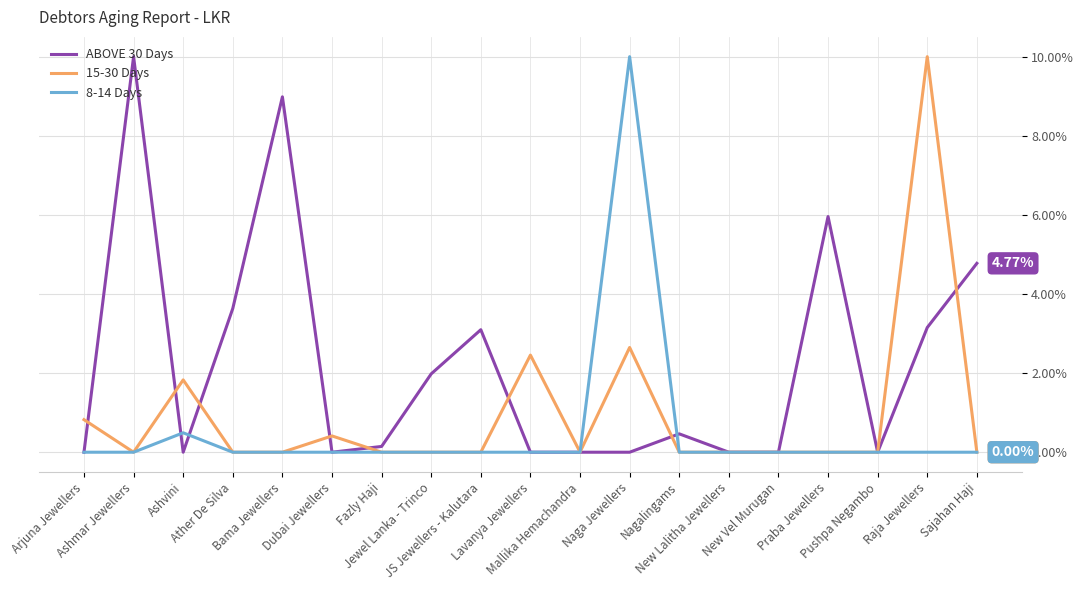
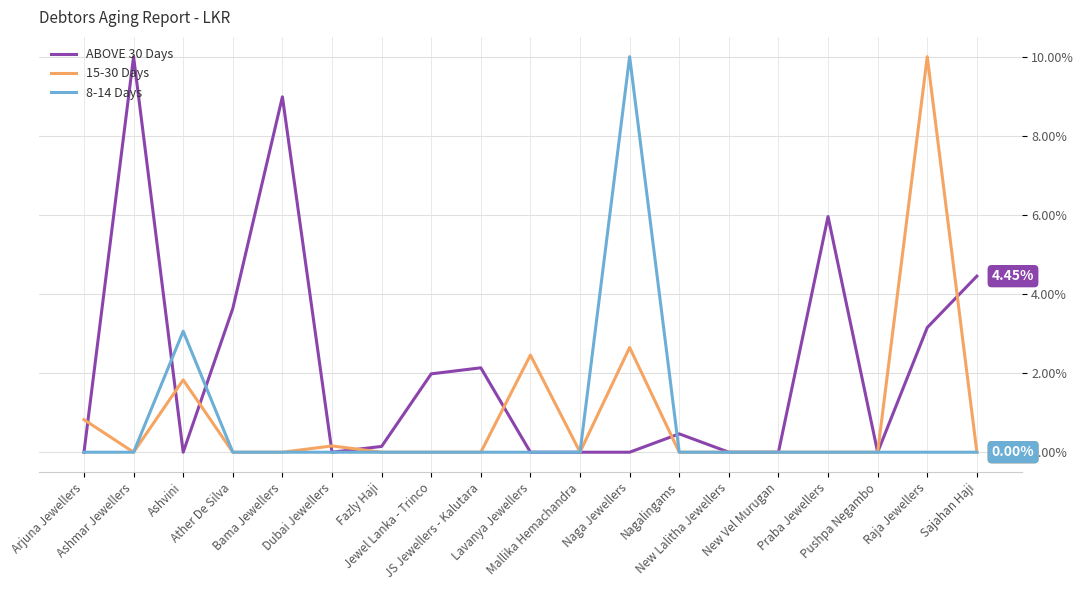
  {
    "ABOVE 30 Days": {
-     "JS Jewellers - Kalutara": "3.1%",
-     "Sajahan Haji": "4.77%"
+     "JS Jewellers - Kalutara": "2.1%",
+     "Sajahan Haji": "4.45%"
    },
    "15-30 Days": {
      "Arjuna Jewellers": "0.8%",
      "Ashvini": "1.8%",
-     "Dubai Jewellers": "0.4%",
+     "Dubai Jewellers": "0.2%",
      "Lavanya Jewellers": "2.5%",
      "Naga Jewellers": "2.6%",
      "Raja Jewellers": "10.0%"
    },
    "8-14 Days": {
-     "Ashvini": "0.5%",
+     "Ashvini": "3.1%",
      "Naga Jewellers": "10.0%",
      "Raja Jewellers": "0.0%"
    }
  }
